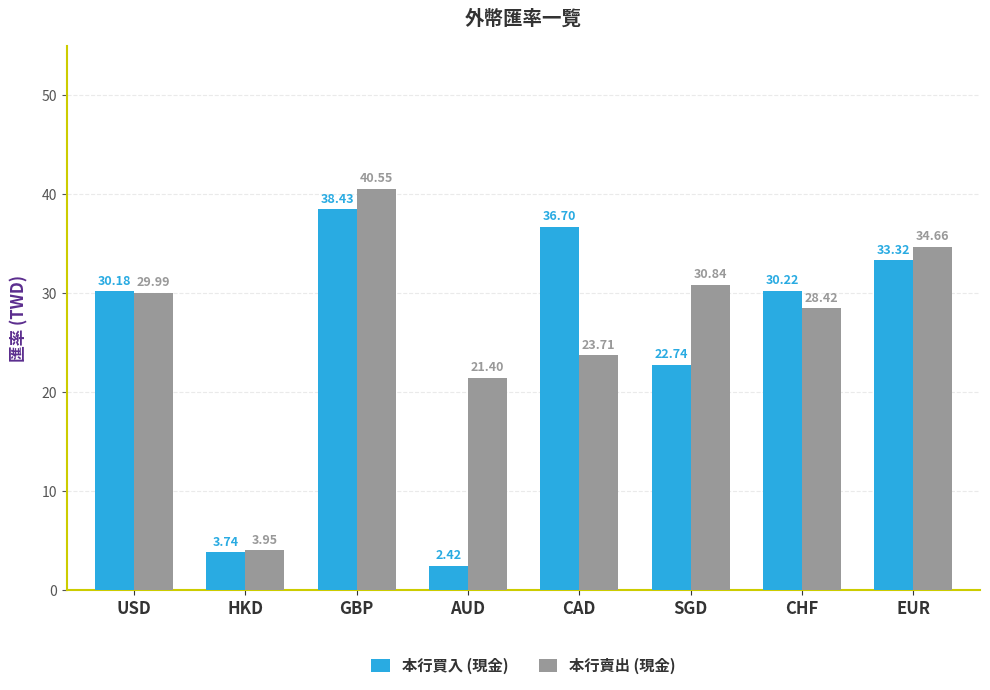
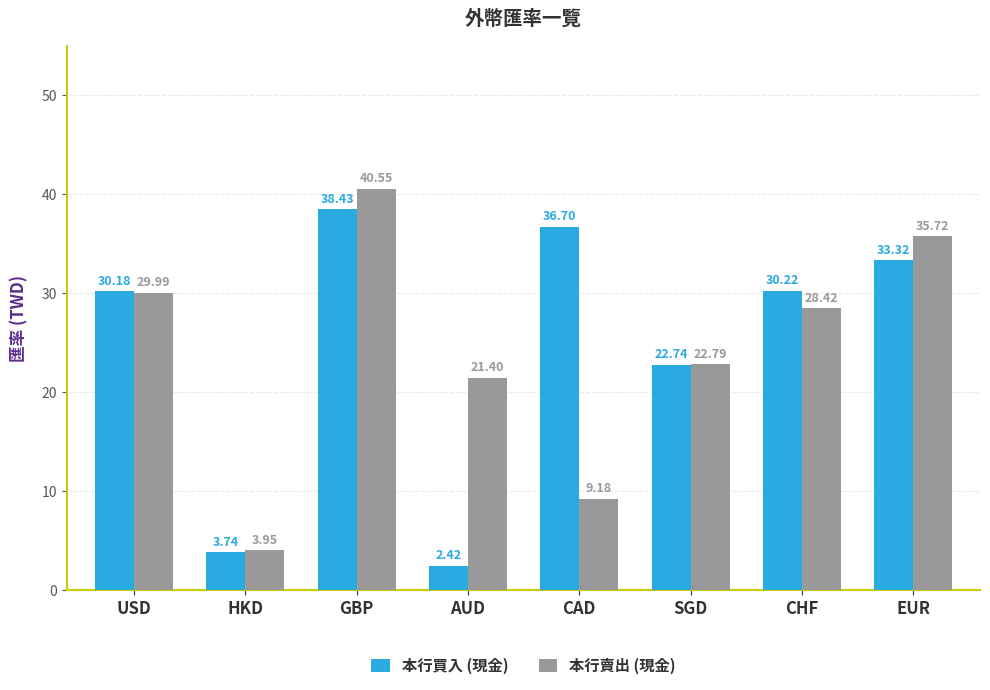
  {
    "本行買入 (現金)": {
      "USD": 30.18,
      "HKD": 3.74,
      "GBP": 38.43,
      "AUD": 2.42,
      "CAD": 36.70,
      "SGD": 22.74,
      "CHF": 30.22,
      "EUR": 33.32
    },
    "本行賣出 (現金)": {
      "USD": 29.99,
      "HKD": 3.95,
      "GBP": 40.55,
      "AUD": 21.40,
-     "CAD": 23.71,
-     "SGD": 30.84,
+     "CAD": 9.18,
+     "SGD": 22.79,
      "CHF": 28.42,
-     "EUR": 34.66
+     "EUR": 35.72
    }
  }
